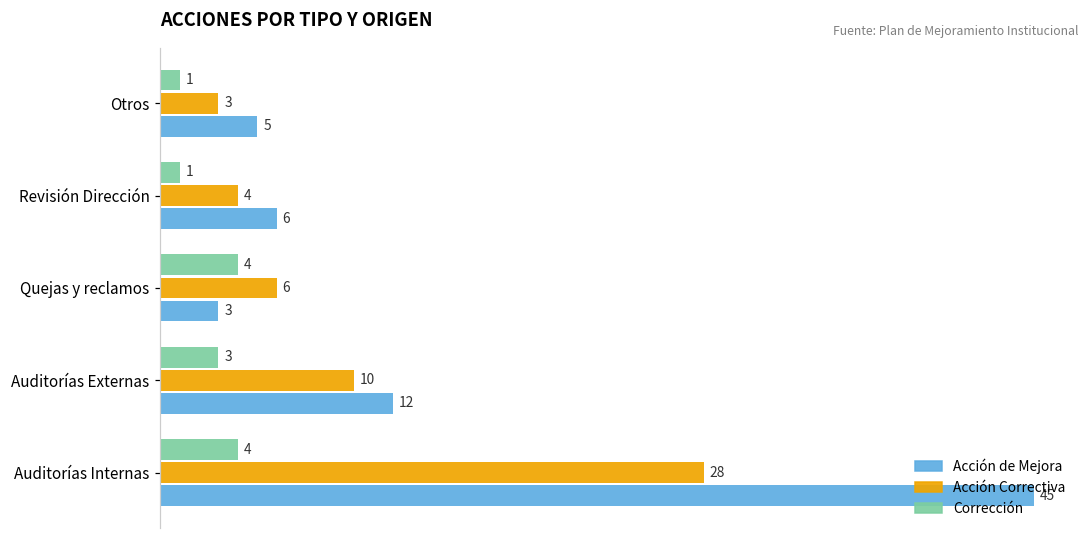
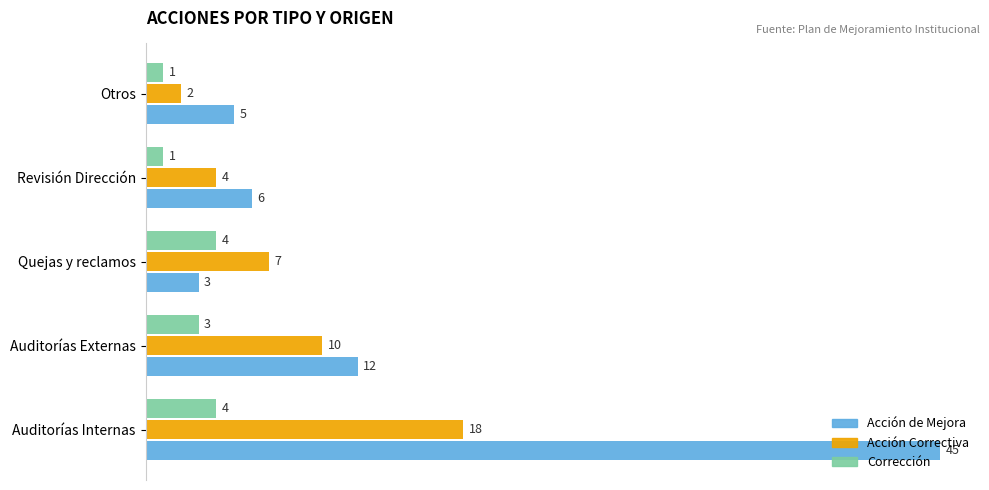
  {
    "Acción de Mejora": {
      "Otros": 5,
      "Revisión Dirección": 6,
      "Quejas y reclamos": 3,
      "Auditorías Externas": 12,
      "Auditorías Internas": 45
    },
    "Acción Correctiva": {
-     "Otros": 3,
+     "Otros": 2,
      "Revisión Dirección": 4,
-     "Quejas y reclamos": 6,
+     "Quejas y reclamos": 7,
      "Auditorías Externas": 10,
-     "Auditorías Internas": 28
+     "Auditorías Internas": 18
    },
    "Corrección": {
      "Otros": 1,
      "Revisión Dirección": 1,
      "Quejas y reclamos": 4,
      "Auditorías Externas": 3,
      "Auditorías Internas": 4
    }
  }
